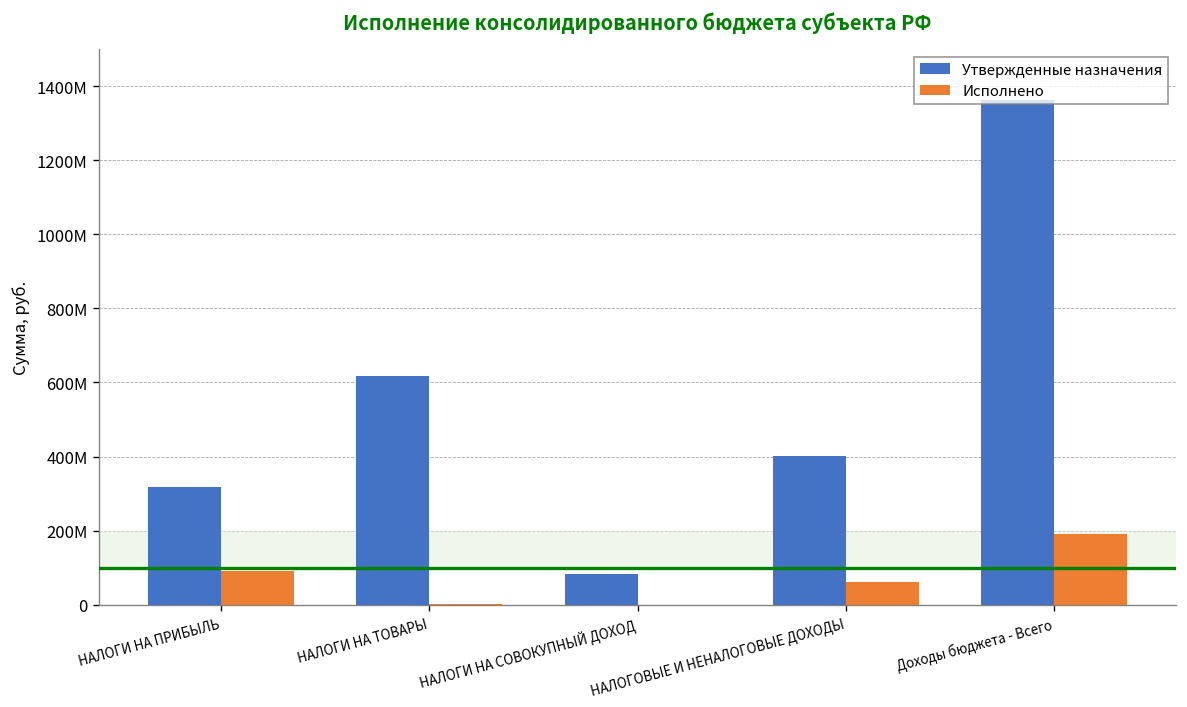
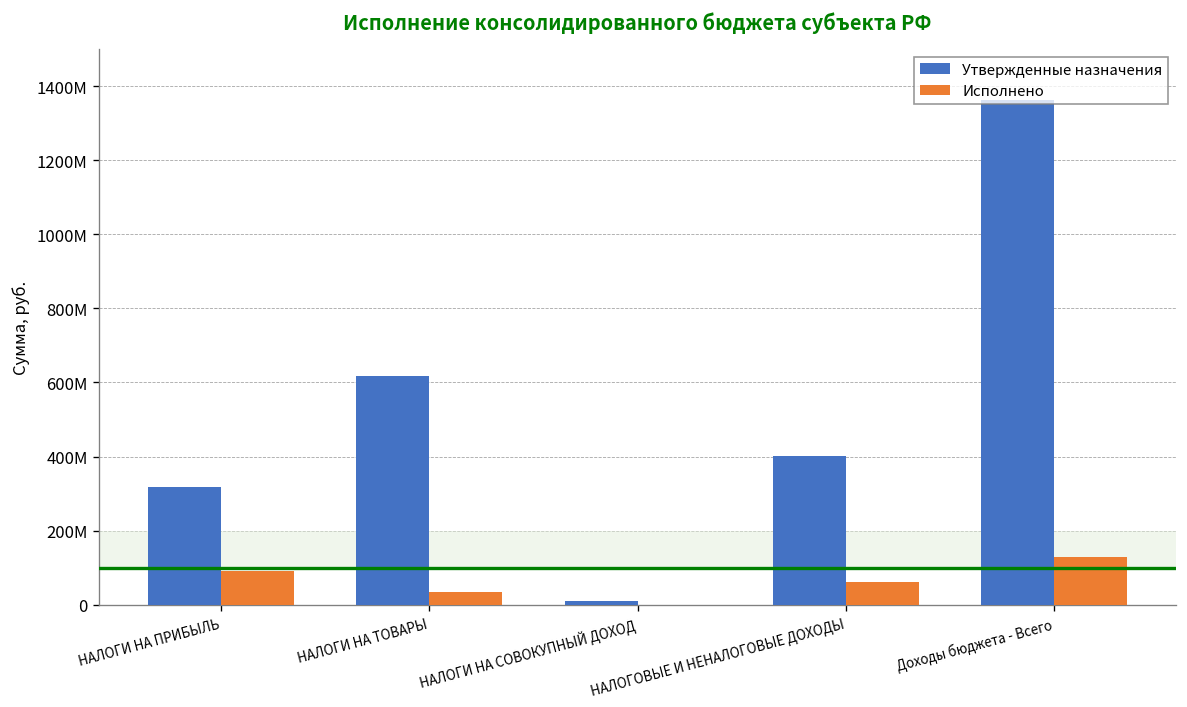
  {
    "Утвержденные назначения": {
      "НАЛОГИ НА ПРИБЫЛЬ": "320М",
      "НАЛОГИ НА ТОВАРЫ": "620М",
-     "НАЛОГИ НА СОВОКУПНЫЙ ДОХОД": "80М",
+     "НАЛОГИ НА СОВОКУПНЫЙ ДОХОД": "10М",
      "НАЛОГОВЫЕ И НЕНАЛОГОВЫЕ ДОХОДЫ": "400М"
    },
    "Исполнено": {
      "НАЛОГИ НА ПРИБЫЛЬ": "90М",
-     "НАЛОГИ НА ТОВАРЫ": "0М",
+     "НАЛОГИ НА ТОВАРЫ": "30М",
      "НАЛОГОВЫЕ И НЕНАЛОГОВЫЕ ДОХОДЫ": "60М",
-     "Доходы бюджета - Всего": "190М"
+     "Доходы бюджета - Всего": "130М"
    }
  }
